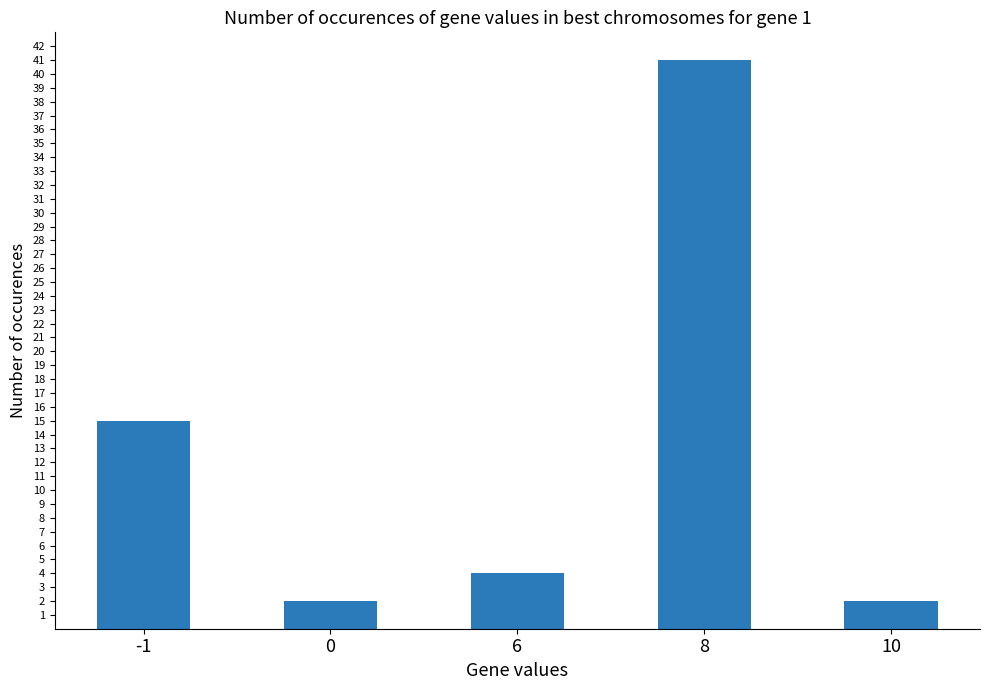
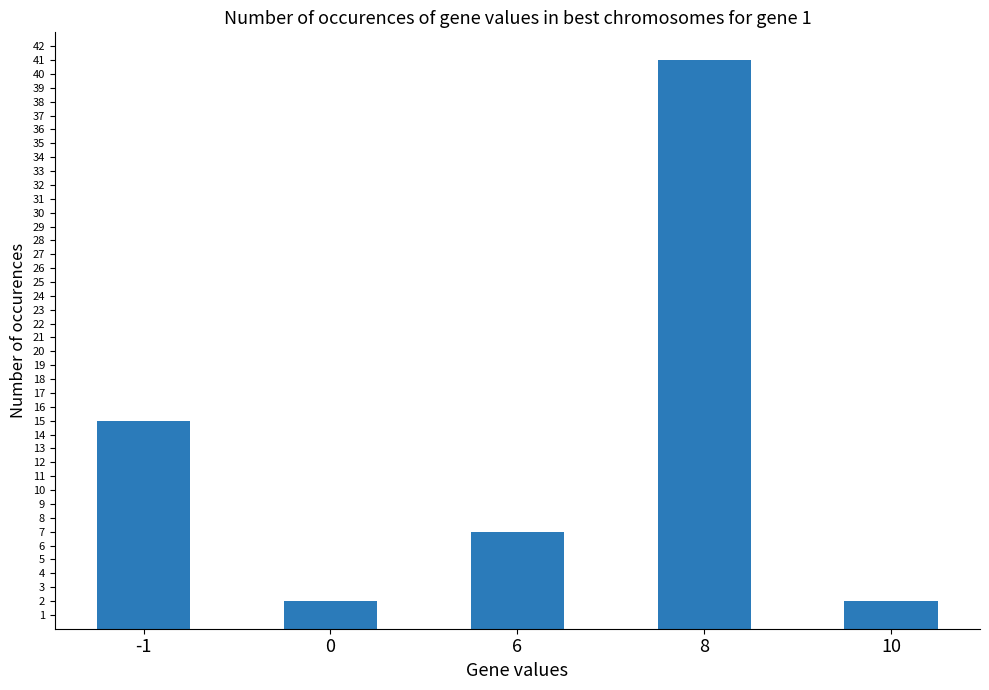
  {
    "-1": 15,
    "0": 2,
-   "6": 4,
+   "6": 7,
    "8": 41,
    "10": 2
  }
